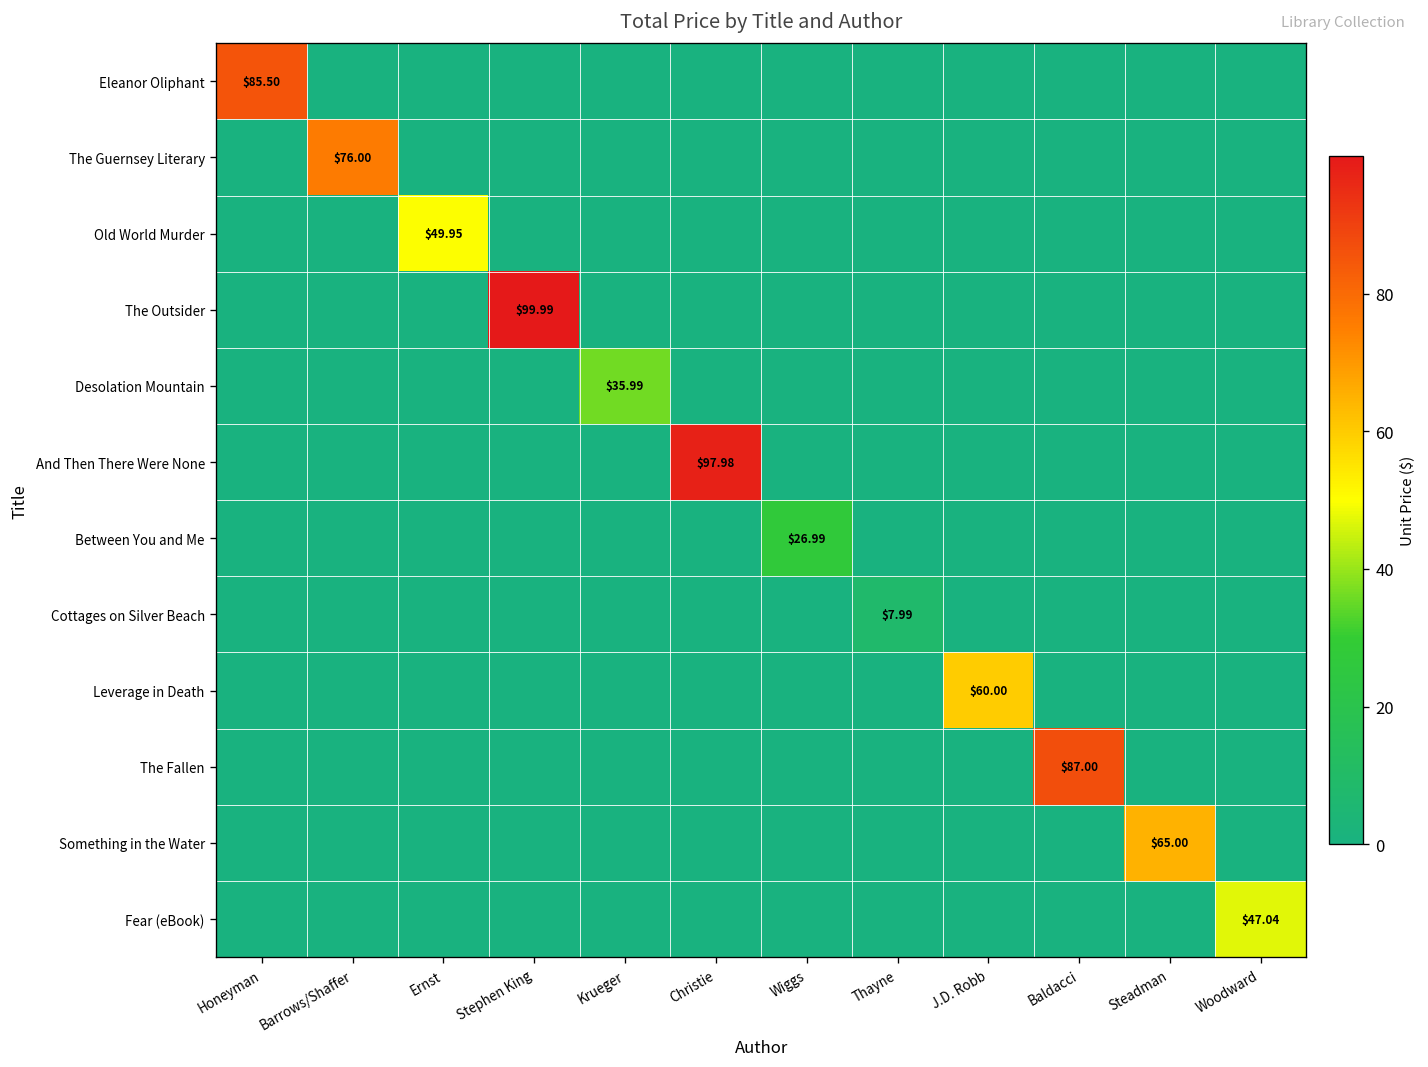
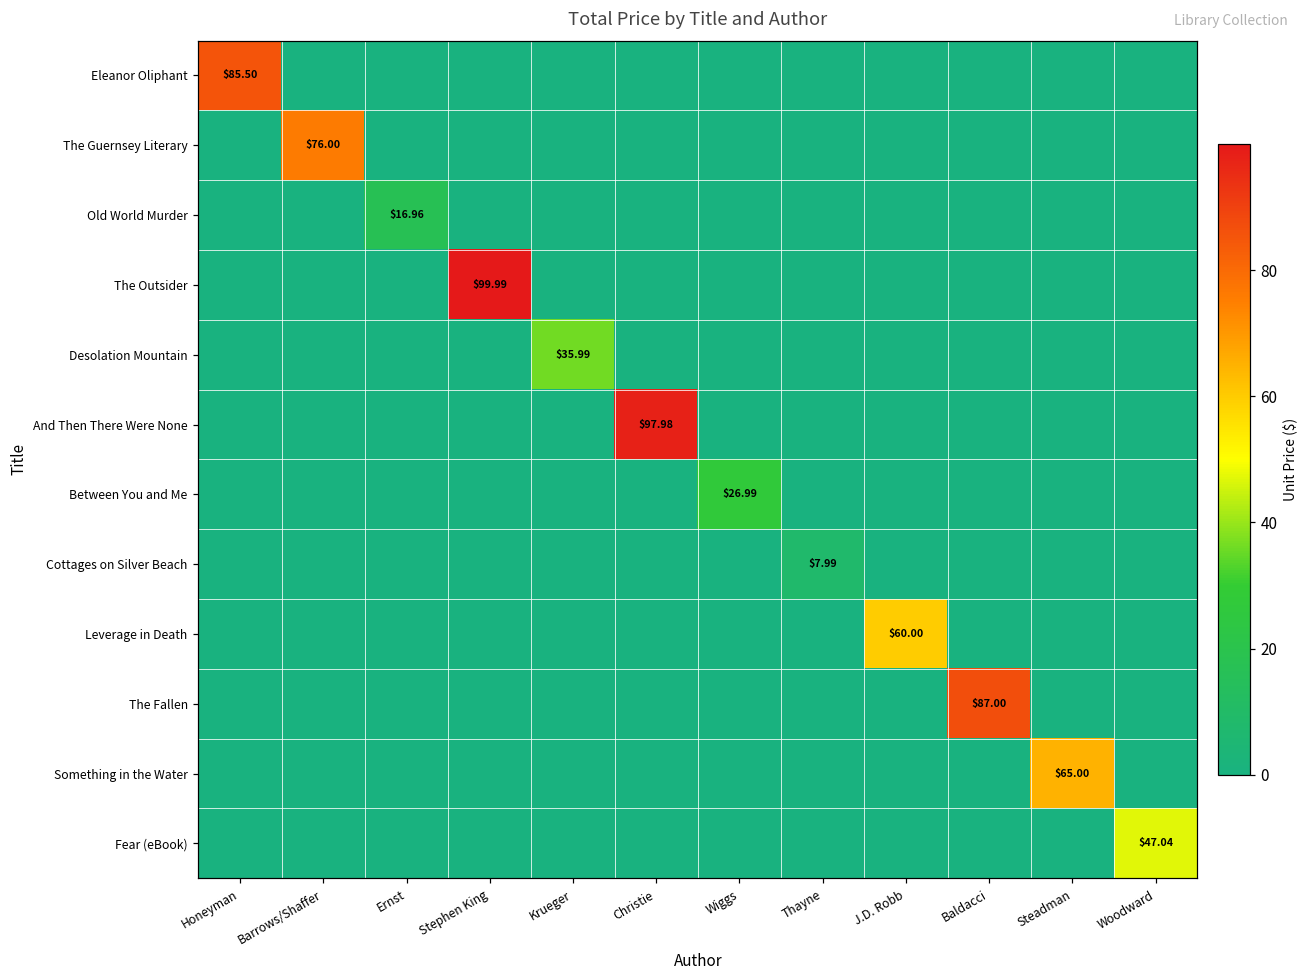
  {
    "Eleanor Oliphant": {
      "Honeyman": "$85.50"
    },
    "The Guernsey Literary": {
      "Barrows/Shaffer": "$76.00"
    },
    "Old World Murder": {
-     "Ernst": "$49.95"
+     "Ernst": "$16.96"
    },
    "The Outsider": {
      "Stephen King": "$99.99"
    },
    "Desolation Mountain": {
      "Krueger": "$35.99"
    },
    "And Then There Were None": {
      "Christie": "$97.98"
    },
    "Between You and Me": {
      "Wiggs": "$26.99"
    },
    "Cottages on Silver Beach": {
      "Thayne": "$7.99"
    },
    "Leverage in Death": {
      "J.D. Robb": "$60.00"
    },
    "The Fallen": {
      "Baldacci": "$87.00"
    },
    "Something in the Water": {
      "Steadman": "$65.00"
    },
    "Fear (eBook)": {
      "Woodward": "$47.04"
    }
  }
